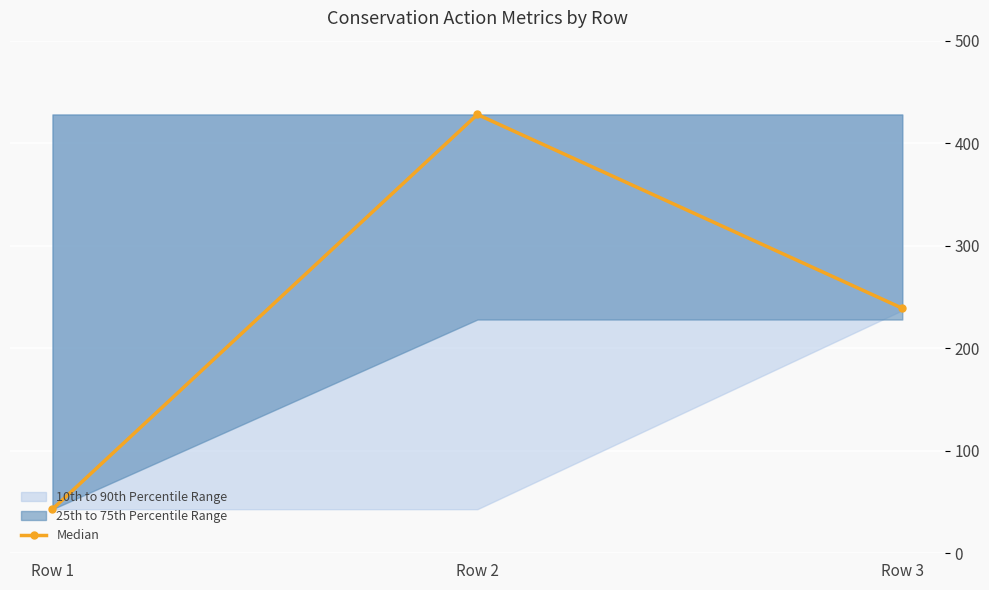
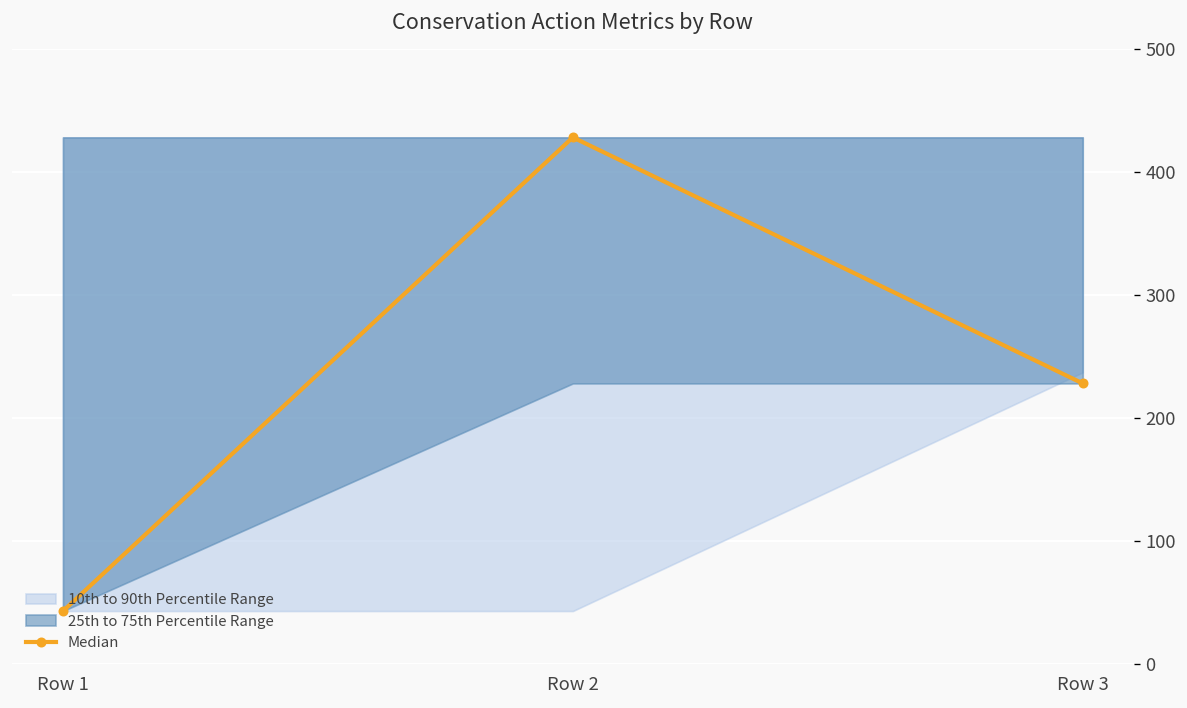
  {
    "Median": {
      "Row 1": 43,
-     "Row 3": 239
+     "Row 3": 228
    }
  }
